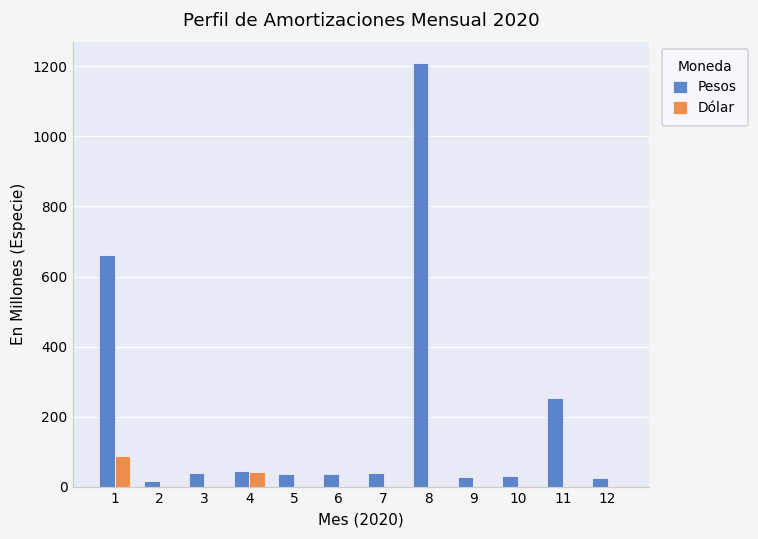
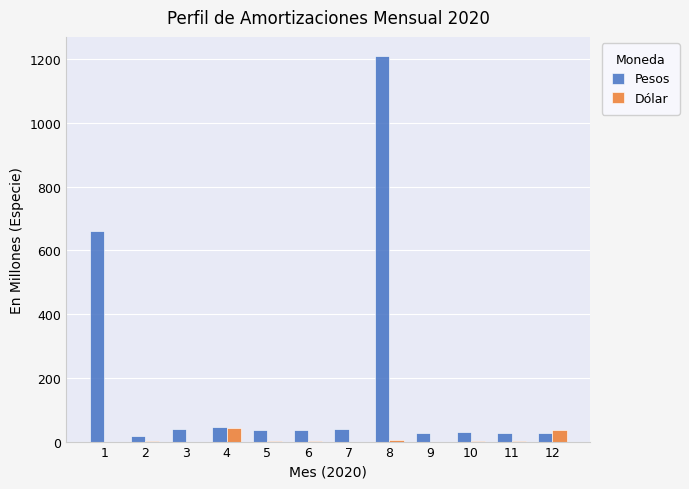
  {
    "Pesos": {
      "1": 660,
      "2": 20,
      "3": 40,
      "4": 40,
      "5": 40,
      "6": 40,
      "7": 40,
      "8": 1210,
      "9": 30,
      "10": 30,
-     "11": 250,
+     "11": 30,
      "12": 30
    },
    "Dólar": {
-     "1": 90,
+     "1": 0,
      "4": 40,
-     "12": 0
+     "12": 40
    }
  }
